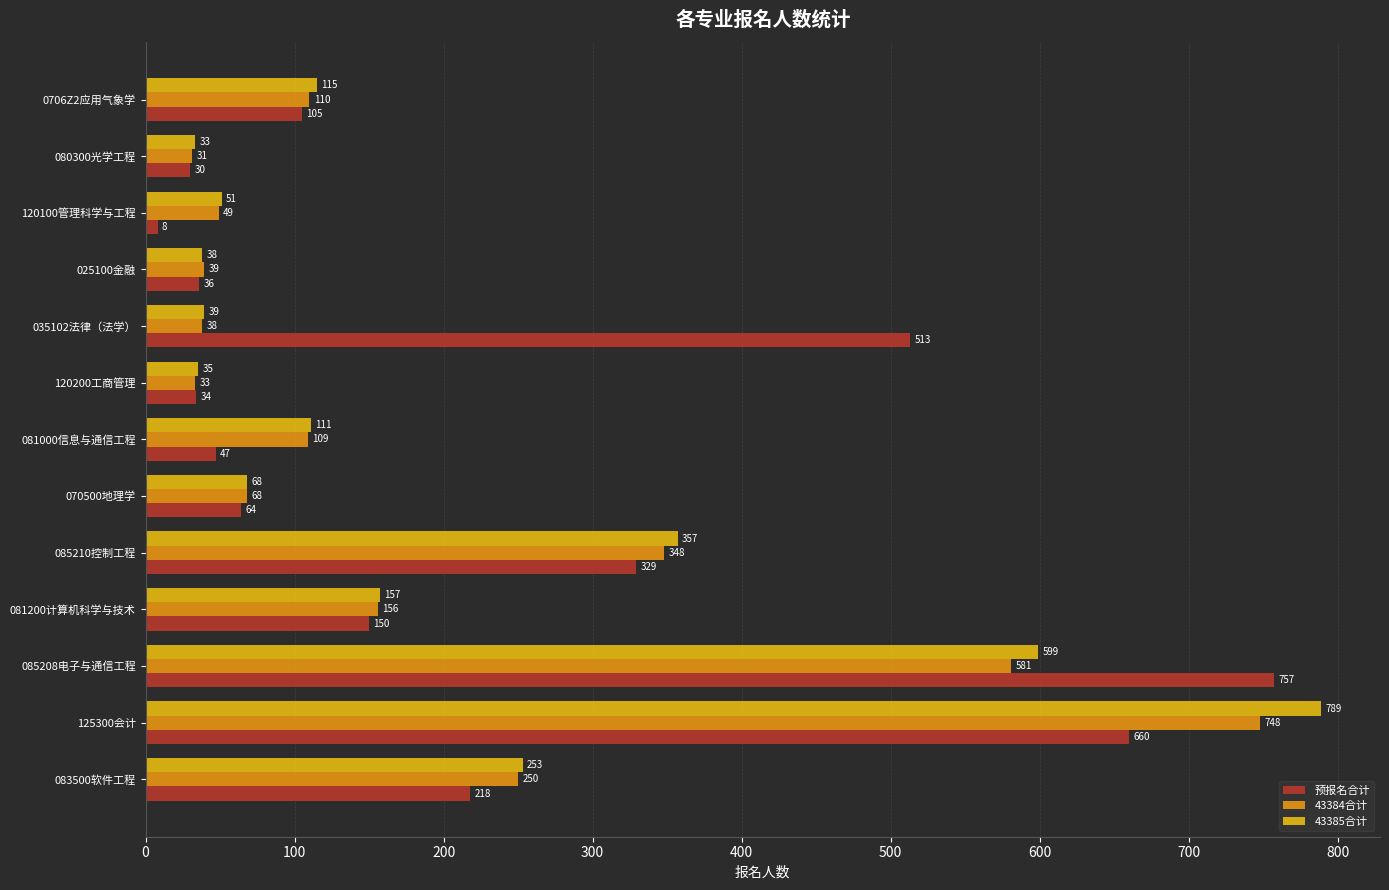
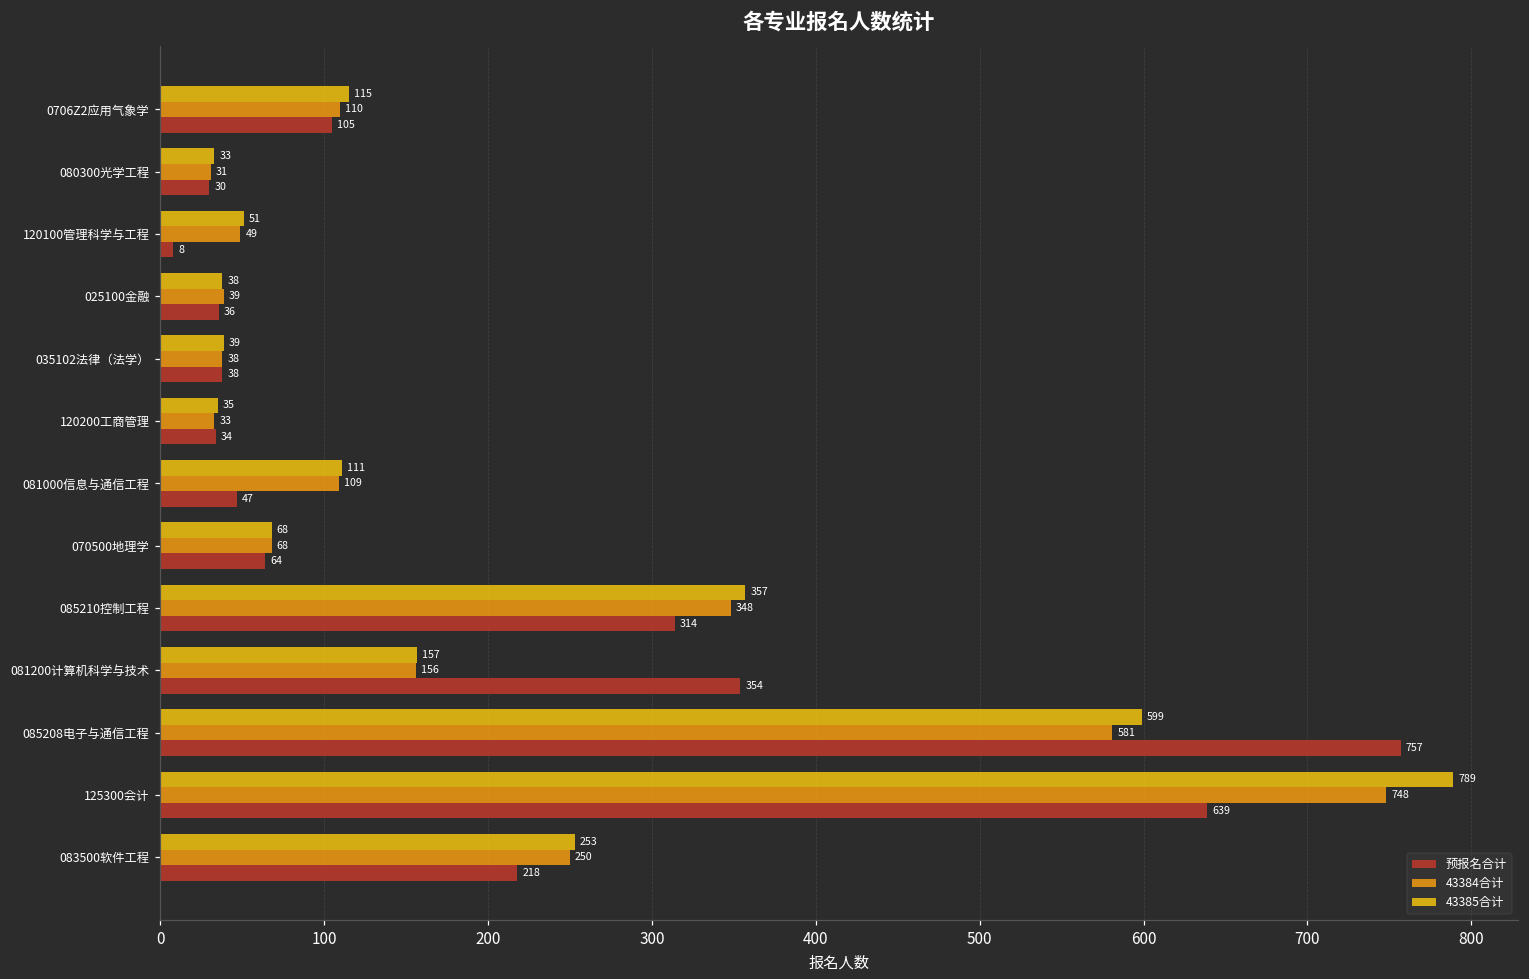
  {
    "预报名合计": {
      "0706Z2应用气象学": 105,
      "080300光学工程": 30,
      "120100管理科学与工程": 8,
      "025100金融": 36,
-     "035102法律（法学）": 513,
+     "035102法律（法学）": 38,
      "120200工商管理": 34,
      "081000信息与通信工程": 47,
      "070500地理学": 64,
-     "085210控制工程": 329,
-     "081200计算机科学与技术": 150,
+     "085210控制工程": 314,
+     "081200计算机科学与技术": 354,
      "085208电子与通信工程": 757,
-     "125300会计": 660,
+     "125300会计": 639,
      "083500软件工程": 218
    }
  }
